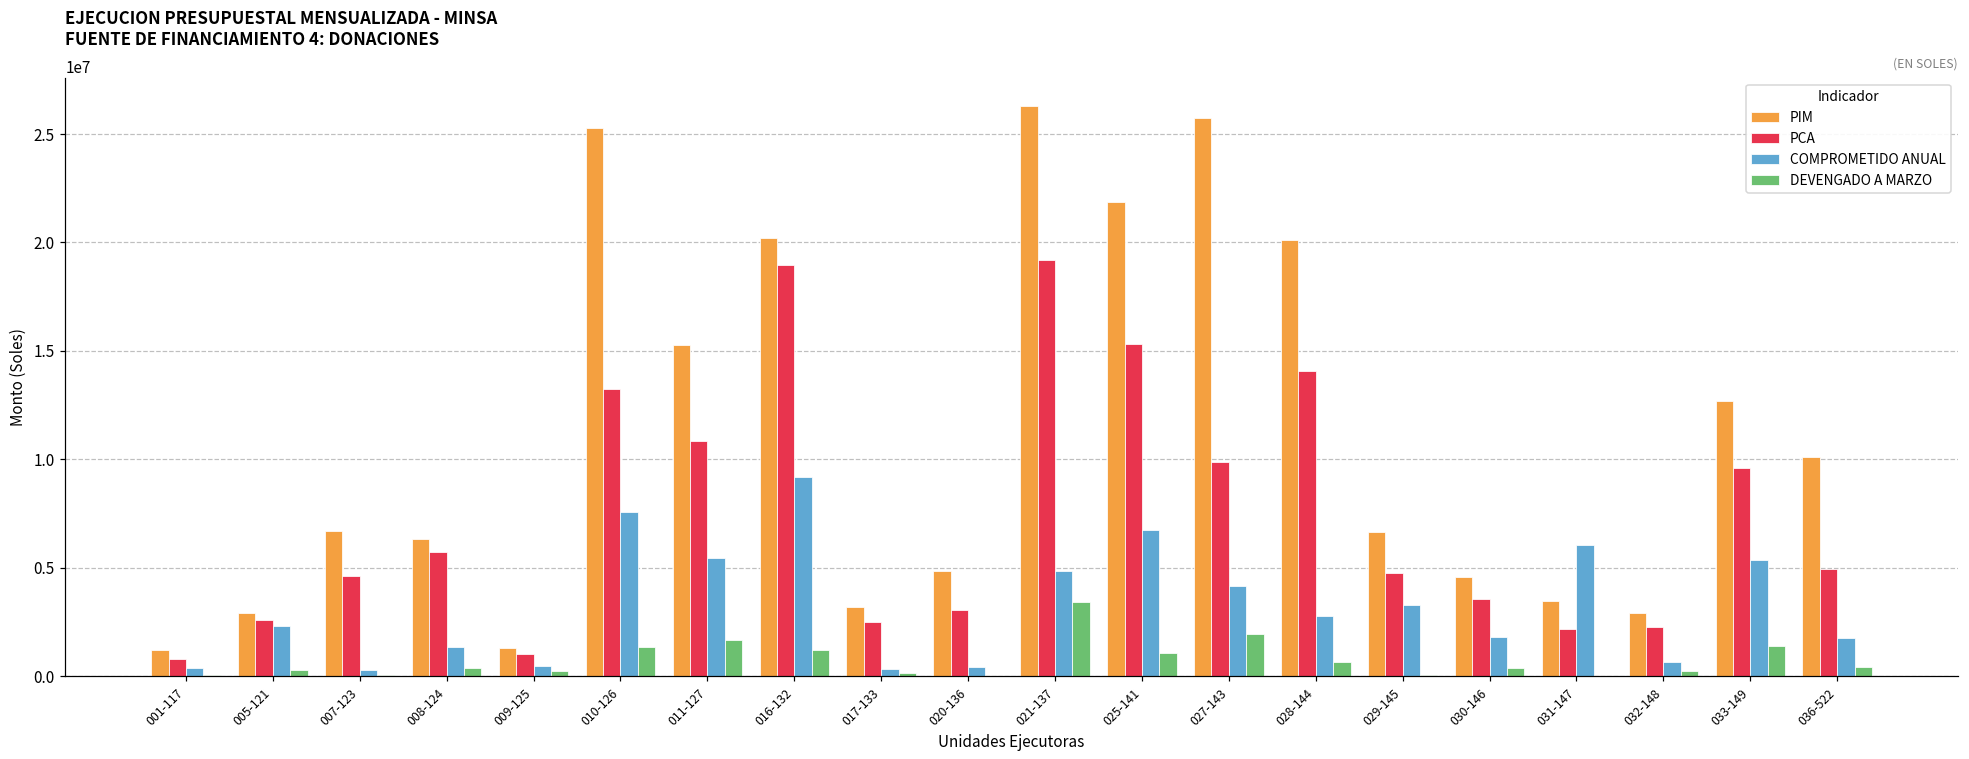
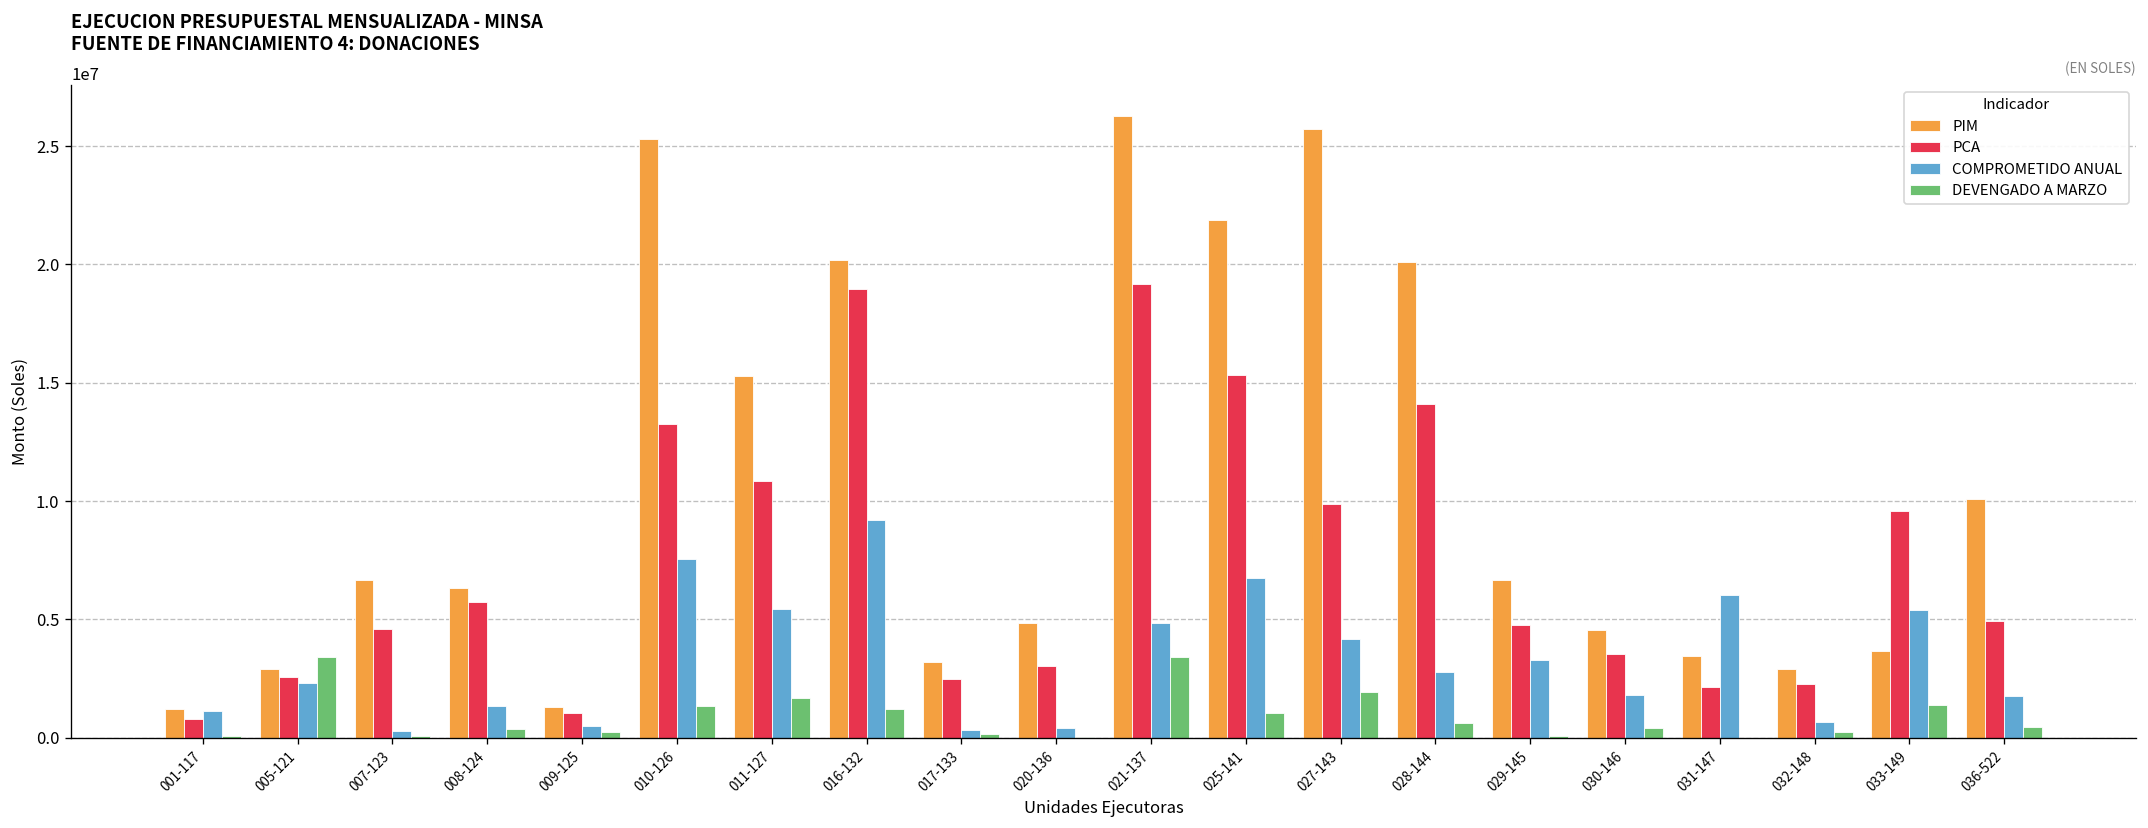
  {
    "PIM": {
      "001-117": 1200000,
      "005-121": 2900000,
      "007-123": 6700000,
      "008-124": 6300000,
      "009-125": 1300000,
      "010-126": 25300000,
      "011-127": 15300000,
      "016-132": 20200000,
      "017-133": 3200000,
      "020-136": 4800000,
      "021-137": 26300000,
      "025-141": 21900000,
      "027-143": 25700000,
      "028-144": 20100000,
      "029-145": 6700000,
      "030-146": 4600000,
      "031-147": 3500000,
      "032-148": 2900000,
-     "033-149": 12700000,
+     "033-149": 3600000,
      "036-522": 10100000
    },
    "PCA": {
      "001-117": 800000,
      "005-121": 2600000,
      "007-123": 4600000,
      "008-124": 5700000,
      "009-125": 1000000,
      "010-126": 13200000,
      "011-127": 10900000,
      "016-132": 18900000,
      "017-133": 2500000,
      "020-136": 3000000,
      "021-137": 19200000,
      "025-141": 15300000,
      "027-143": 9900000,
      "028-144": 14100000,
      "029-145": 4800000,
      "030-146": 3500000,
      "031-147": 2200000,
      "032-148": 2300000,
      "033-149": 9600000,
      "036-522": 4900000
    },
    "COMPROMETIDO ANUAL": {
-     "001-117": 400000,
+     "001-117": 1100000,
      "005-121": 2300000,
      "007-123": 300000,
      "008-124": 1300000,
      "009-125": 500000,
      "010-126": 7600000,
      "011-127": 5400000,
      "016-132": 9200000,
      "017-133": 300000,
      "020-136": 400000,
      "021-137": 4800000,
      "025-141": 6700000,
      "027-143": 4200000,
      "028-144": 2800000,
      "029-145": 3300000,
      "030-146": 1800000,
      "031-147": 6000000,
      "032-148": 700000,
      "033-149": 5400000,
      "036-522": 1800000
    },
    "DEVENGADO A MARZO": {
-     "005-121": 300000,
+     "005-121": 3400000,
      "008-124": 400000,
      "009-125": 200000,
      "010-126": 1300000,
      "011-127": 1700000,
      "016-132": 1200000,
      "017-133": 100000,
      "021-137": 3400000,
      "025-141": 1100000,
      "027-143": 1900000,
      "028-144": 600000,
      "030-146": 400000,
      "031-147": 0,
      "032-148": 200000,
      "033-149": 1400000,
      "036-522": 400000
    }
  }
